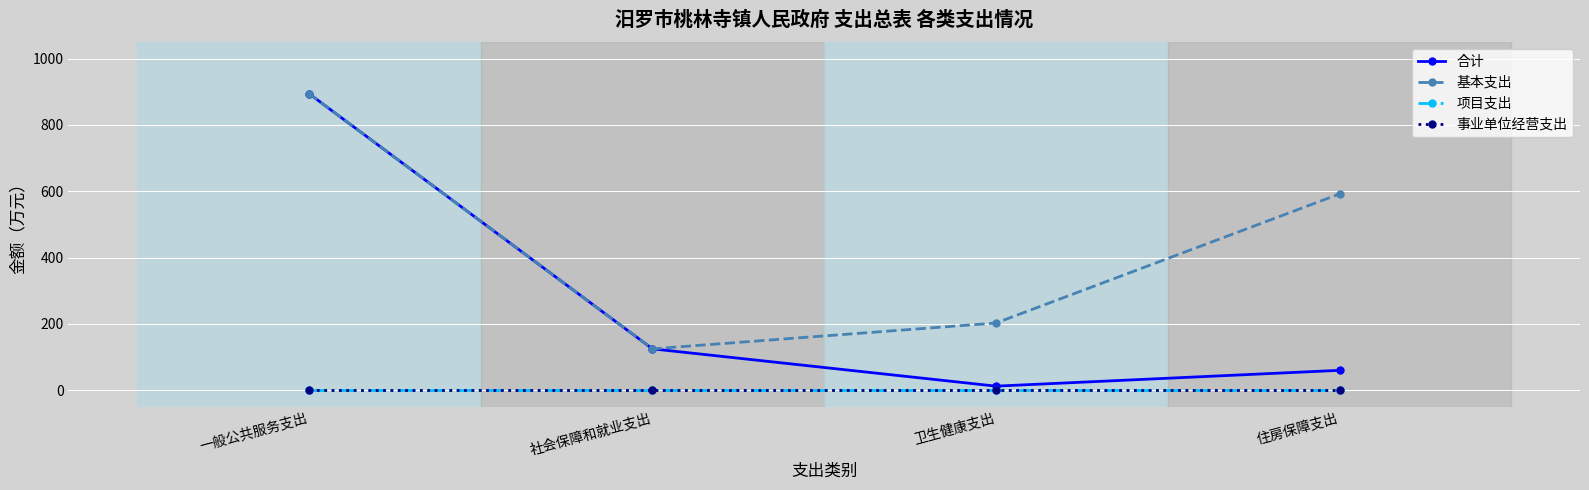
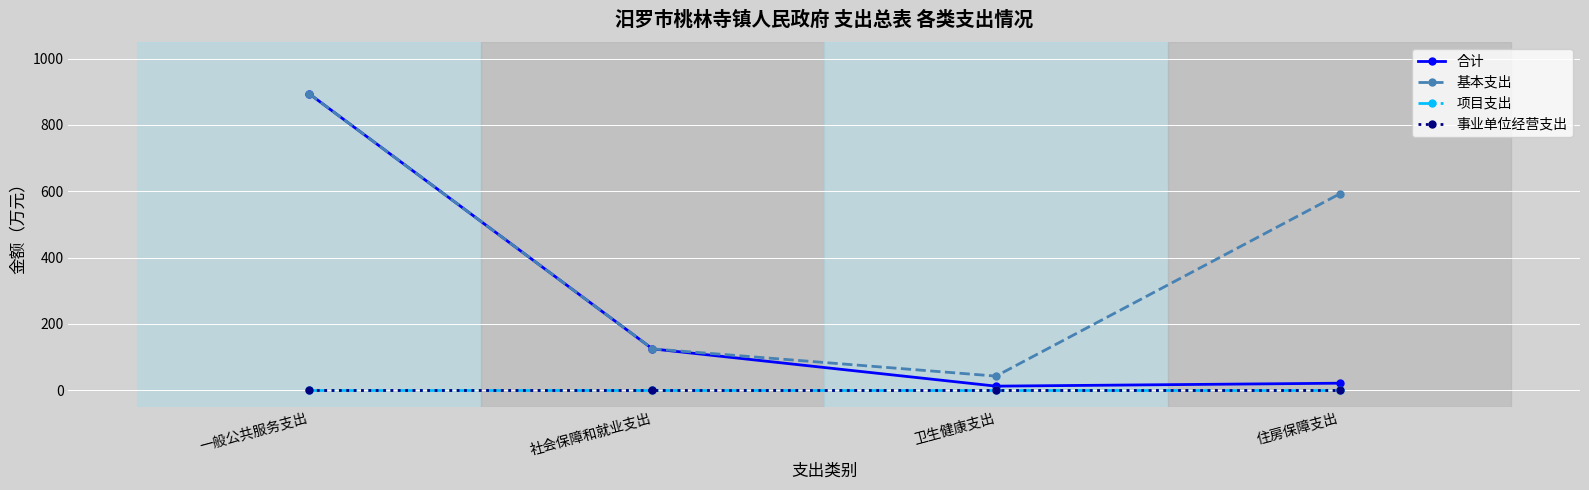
  {
    "合计": {
      "卫生健康支出": 10,
-     "住房保障支出": 60
+     "住房保障支出": 20
    },
    "基本支出": {
-     "卫生健康支出": 200,
+     "卫生健康支出": 40,
      "住房保障支出": 590
    },
    "事业单位经营支出": {
      "一般公共服务支出": 0,
      "社会保障和就业支出": 0,
      "卫生健康支出": 0,
      "住房保障支出": 0
    }
  }
